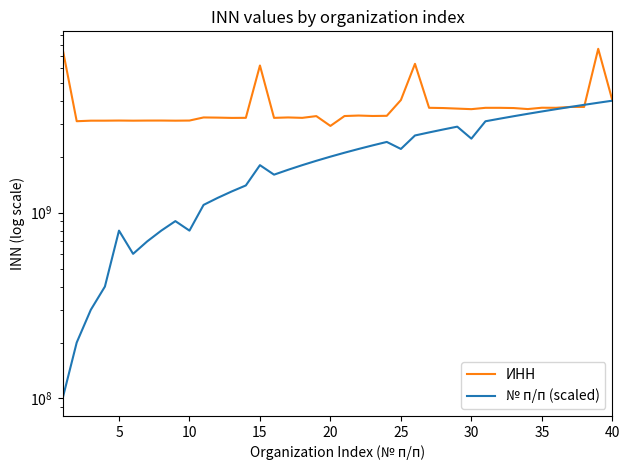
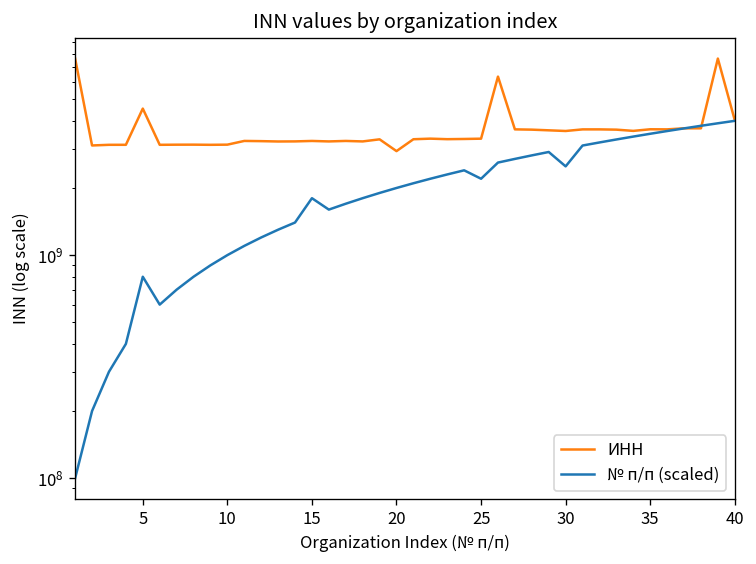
  {
    "ИНН": {
-     "5": 3100000000,
+     "5": 4500000000,
      "10": 3100000000,
-     "15": 6200000000,
+     "15": 3300000000,
      "20": 2900000000,
-     "25": 4000000000,
+     "25": 3300000000,
      "30": 3600000000,
      "35": 3700000000
    },
    "№ п/п (scaled)": {
      "5": 800000000,
-     "10": 800000000,
+     "10": 1000000000,
      "15": 1800000000,
      "20": 2000000000,
      "25": 2200000000,
      "30": 2500000000,
      "35": 3500000000
    }
  }
